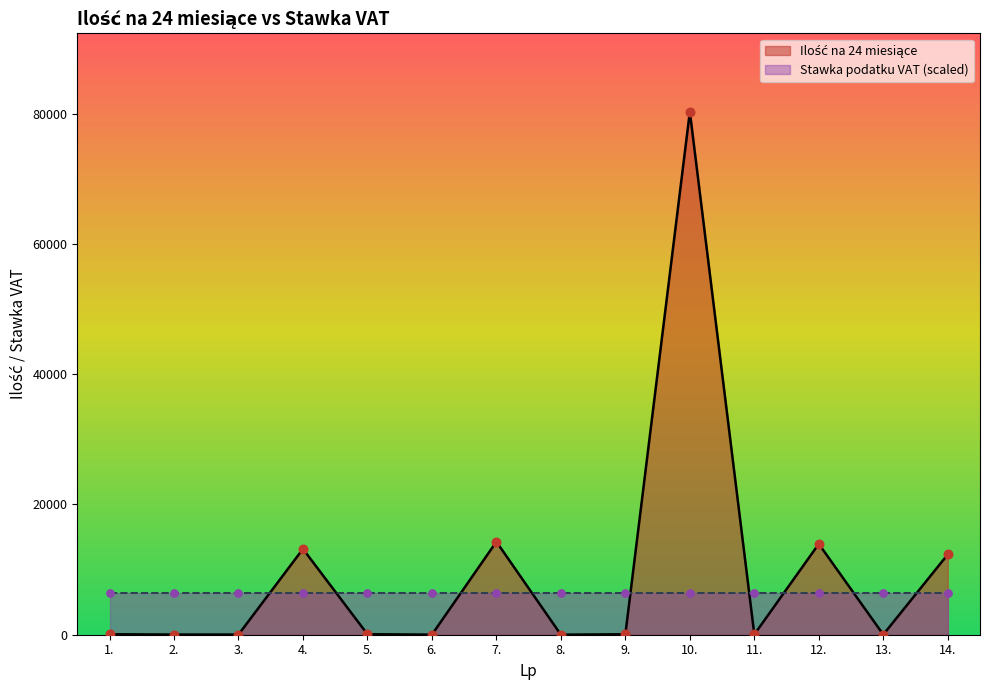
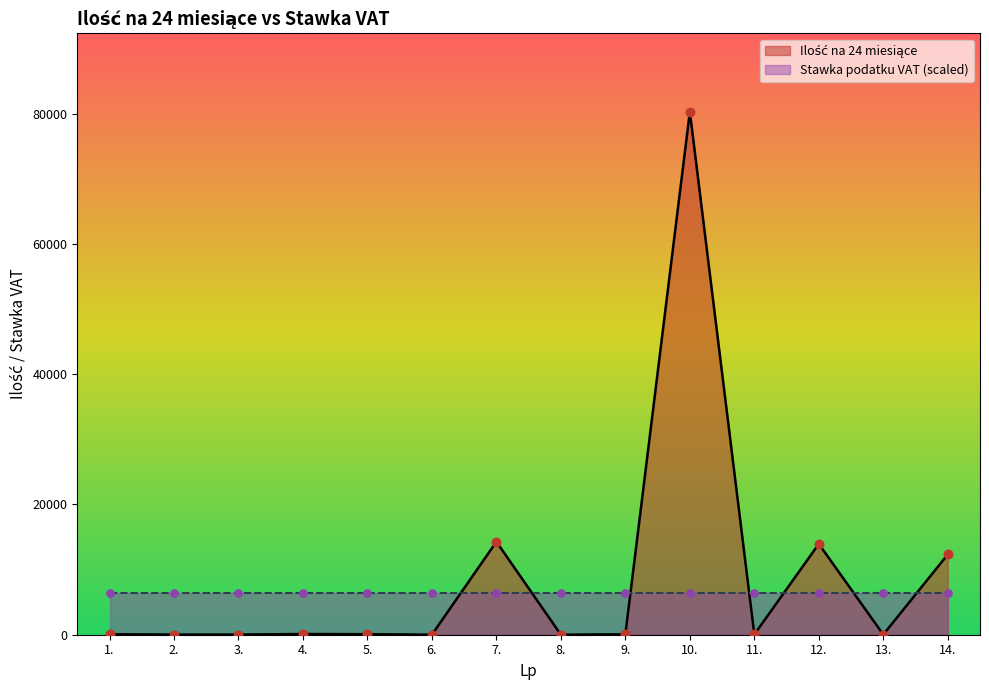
  {
    "Ilość na 24 miesiące": {
      "1.": 0,
      "2.": 0,
      "3.": 0,
-     "4.": 13000,
+     "4.": 0,
      "5.": 0,
      "6.": 0,
      "7.": 14000,
      "8.": 0,
      "9.": 0,
      "10.": 80000,
      "11.": 0,
      "12.": 14000,
      "13.": 0,
      "14.": 12000
    },
    "Stawka podatku VAT (scaled)": {
      "1.": 6000,
      "2.": 6000,
      "3.": 6000,
      "4.": 6000,
      "5.": 6000,
      "6.": 6000,
      "7.": 6000,
      "8.": 6000,
      "9.": 6000,
      "10.": 6000,
      "11.": 6000,
      "12.": 6000,
      "13.": 6000,
      "14.": 6000
    }
  }
